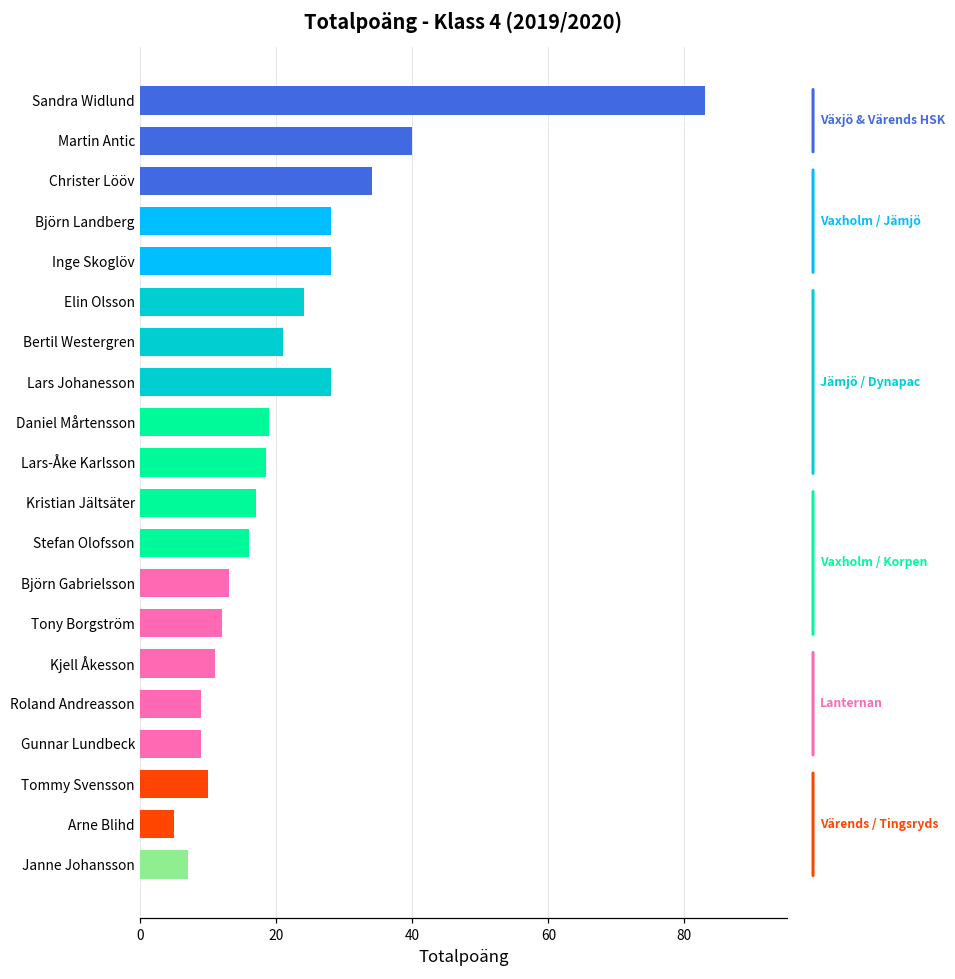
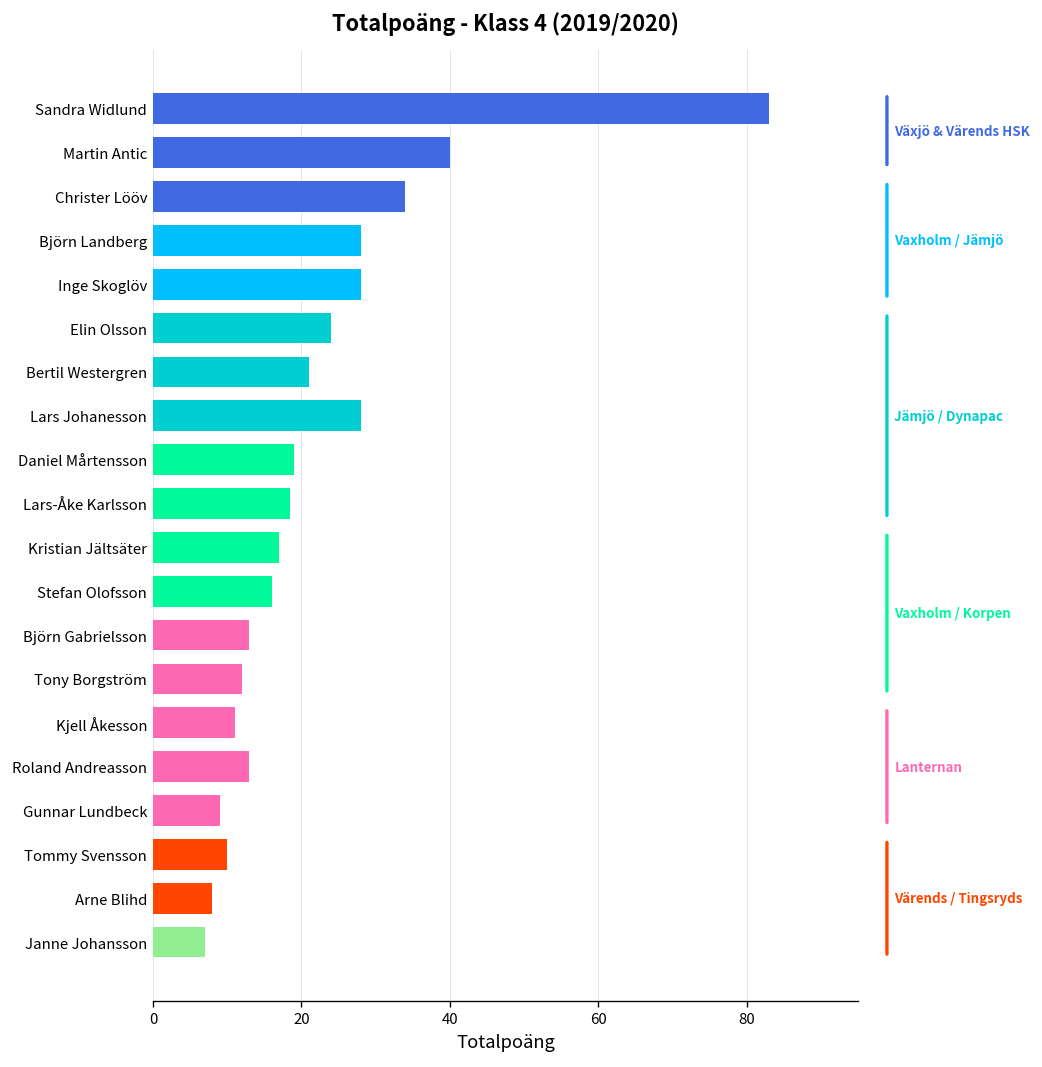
  {
    "Sandra Widlund": 83,
    "Martin Antic": 40,
    "Christer Lööv": 34,
    "Björn Landberg": 28,
    "Inge Skoglöv": 28,
    "Elin Olsson": 24,
    "Bertil Westergren": 21,
    "Lars Johanesson": 28,
    "Daniel Mårtensson": 19,
    "Lars-Åke Karlsson": 19,
    "Kristian Jältsäter": 17,
    "Stefan Olofsson": 16,
    "Björn Gabrielsson": 13,
    "Tony Borgström": 12,
    "Kjell Åkesson": 11,
-   "Roland Andreasson": 9,
+   "Roland Andreasson": 13,
    "Gunnar Lundbeck": 9,
    "Tommy Svensson": 10,
-   "Arne Blihd": 5,
+   "Arne Blihd": 8,
    "Janne Johansson": 7
  }
